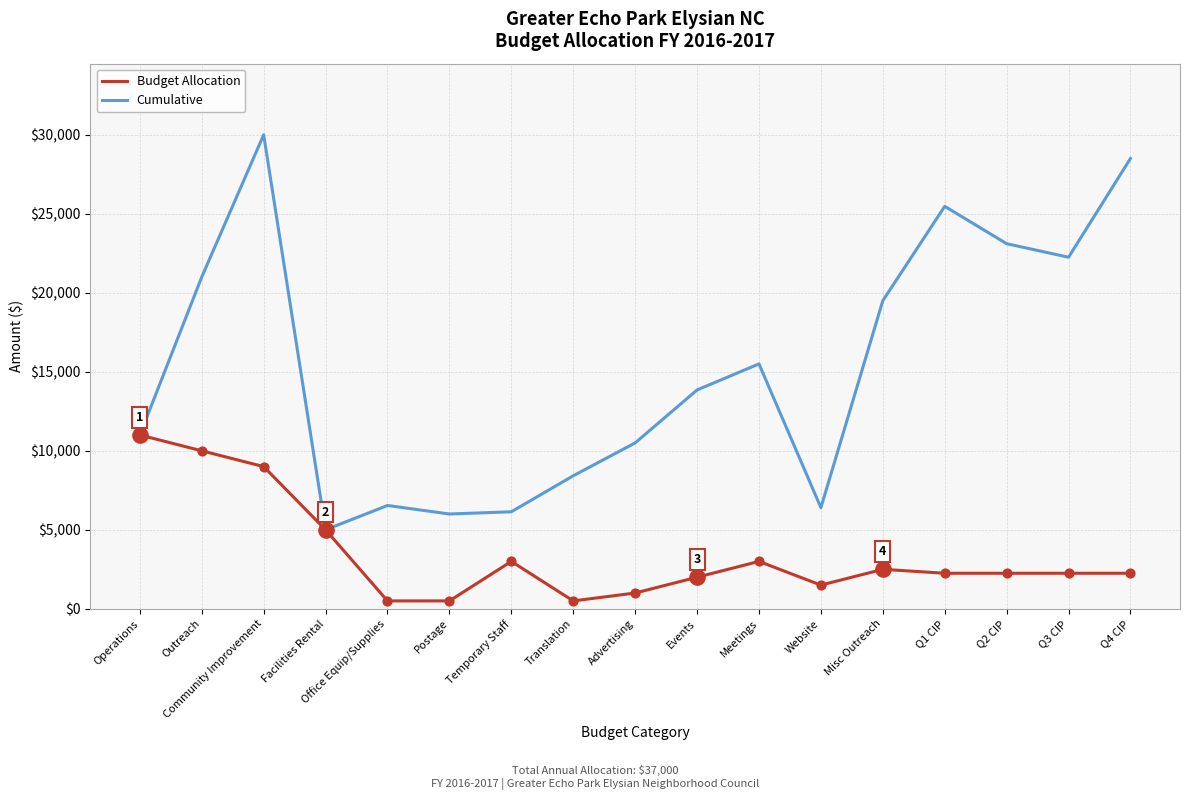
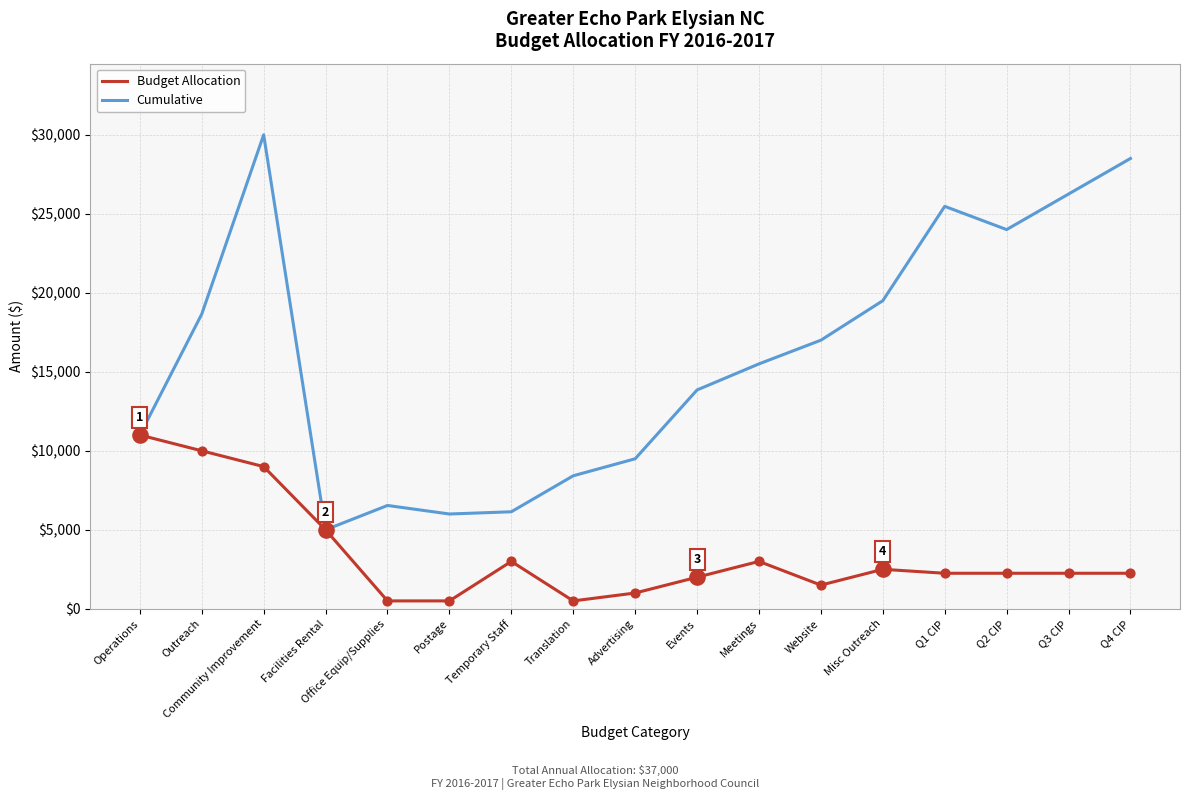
  {
    "Cumulative": {
-     "Outreach": "$21,000",
+     "Outreach": "$18,700",
      "Community Improvement": "$30,000",
      "Office Equip/Supplies": "$6,500",
      "Postage": "$6,000",
      "Temporary Staff": "$6,100",
      "Translation": "$8,400",
-     "Advertising": "$10,500",
+     "Advertising": "$9,500",
      "Events": "$13,900",
      "Meetings": "$15,500",
-     "Website": "$6,400",
+     "Website": "$17,000",
      "Misc Outreach": "$19,500",
      "Q1 CIP": "$25,500",
-     "Q2 CIP": "$23,100",
-     "Q3 CIP": "$22,300",
+     "Q2 CIP": "$24,000",
+     "Q3 CIP": "$26,300",
      "Q4 CIP": "$28,500"
    }
  }
